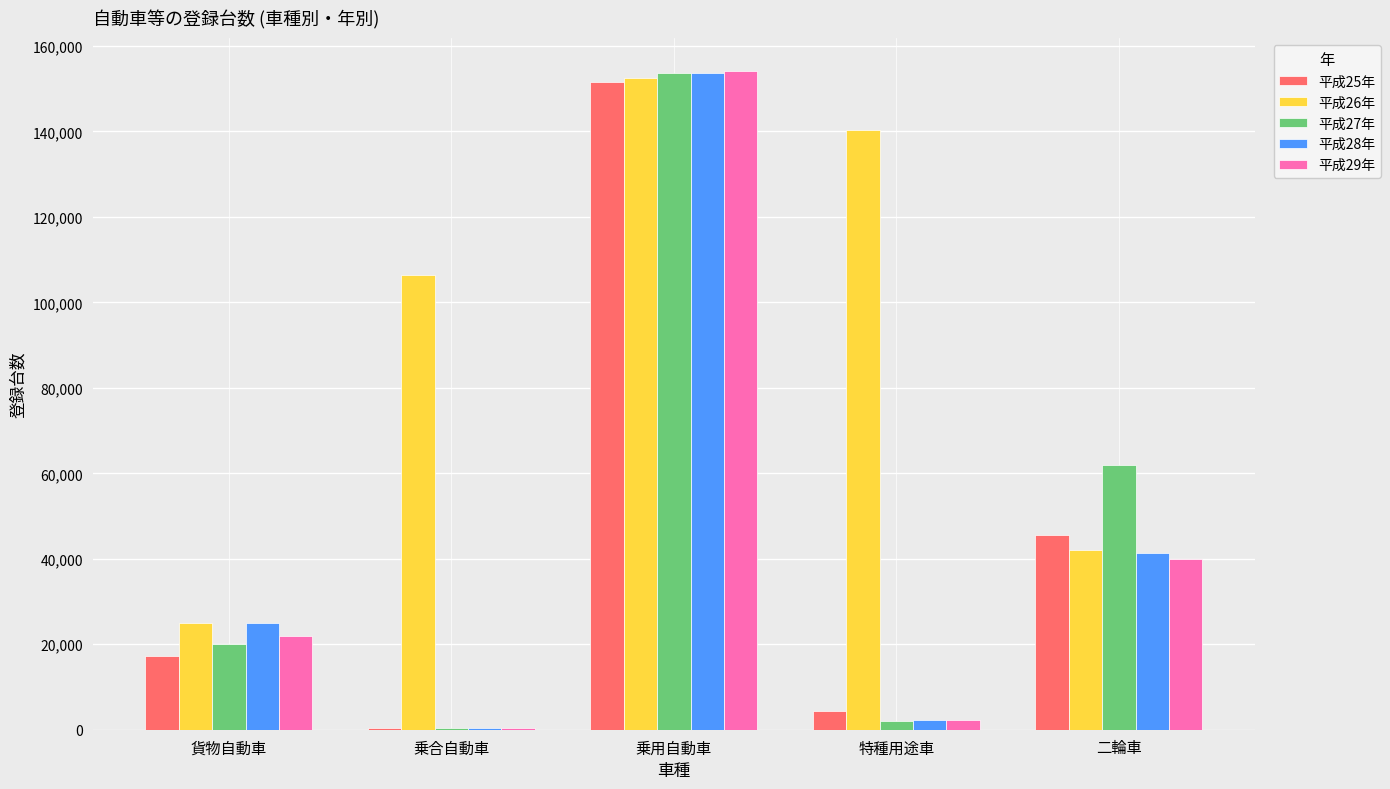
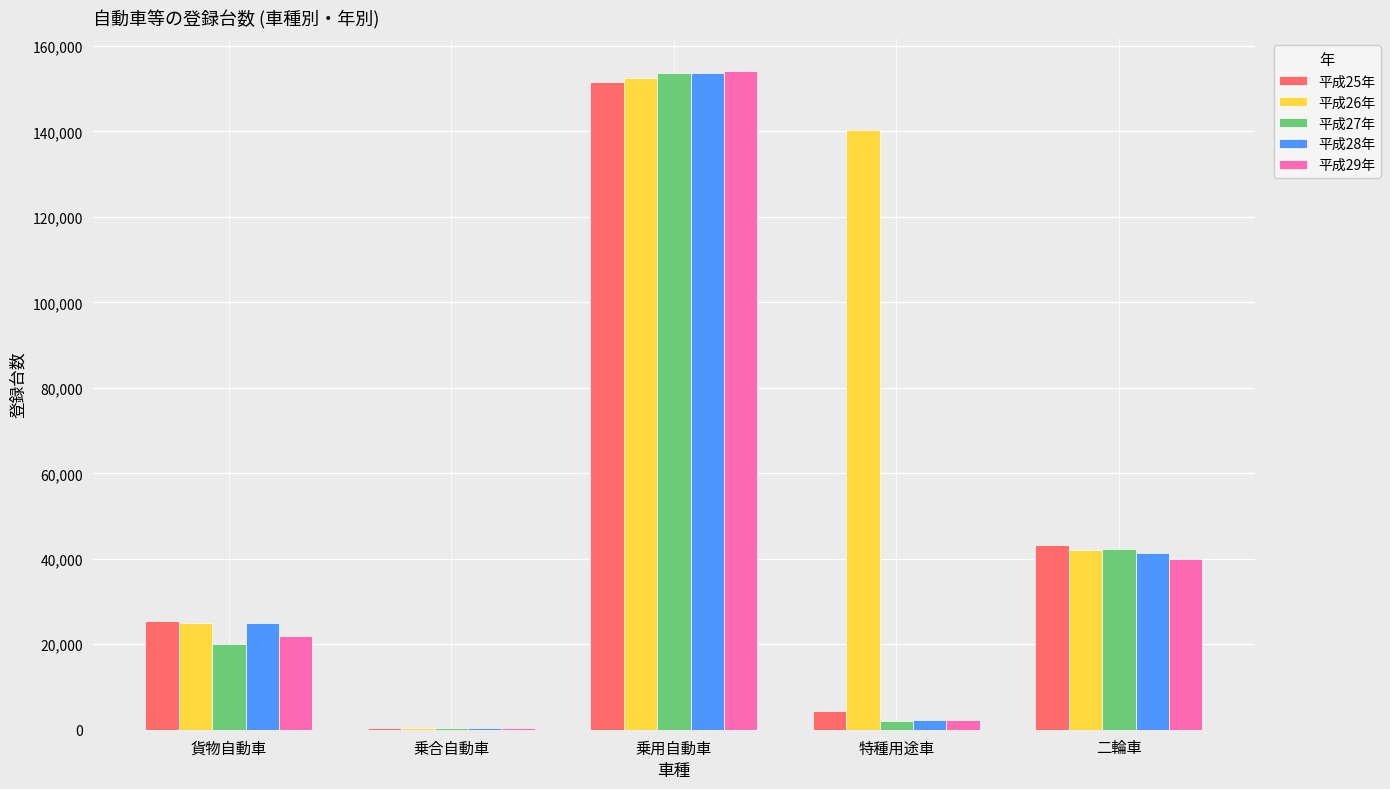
  {
    "平成25年": {
-     "貨物自動車": "17,000",
+     "貨物自動車": "26,000",
      "乗用自動車": "152,000",
      "特種用途車": "4,000",
-     "二輪車": "45,000"
+     "二輪車": "43,000"
    },
    "平成26年": {
      "貨物自動車": "25,000",
-     "乗合自動車": "106,000",
+     "乗合自動車": "0",
      "乗用自動車": "152,000",
      "特種用途車": "140,000",
      "二輪車": "42,000"
    },
    "平成27年": {
      "貨物自動車": "20,000",
      "乗用自動車": "154,000",
      "特種用途車": "2,000",
-     "二輪車": "62,000"
+     "二輪車": "42,000"
    },
    "平成28年": {
      "貨物自動車": "25,000",
      "乗用自動車": "154,000",
      "特種用途車": "2,000",
      "二輪車": "41,000"
    },
    "平成29年": {
      "貨物自動車": "22,000",
      "乗用自動車": "154,000",
      "特種用途車": "2,000",
      "二輪車": "40,000"
    }
  }
